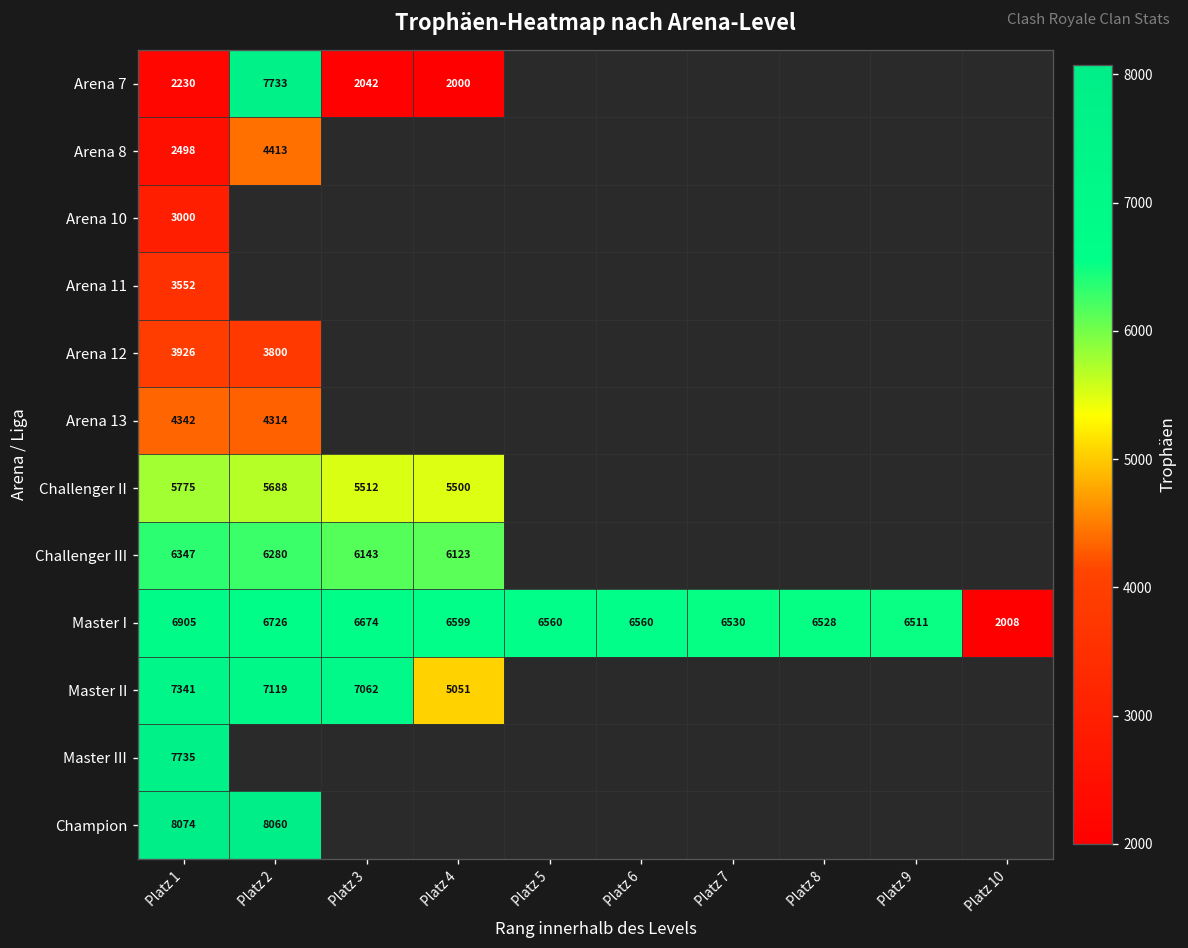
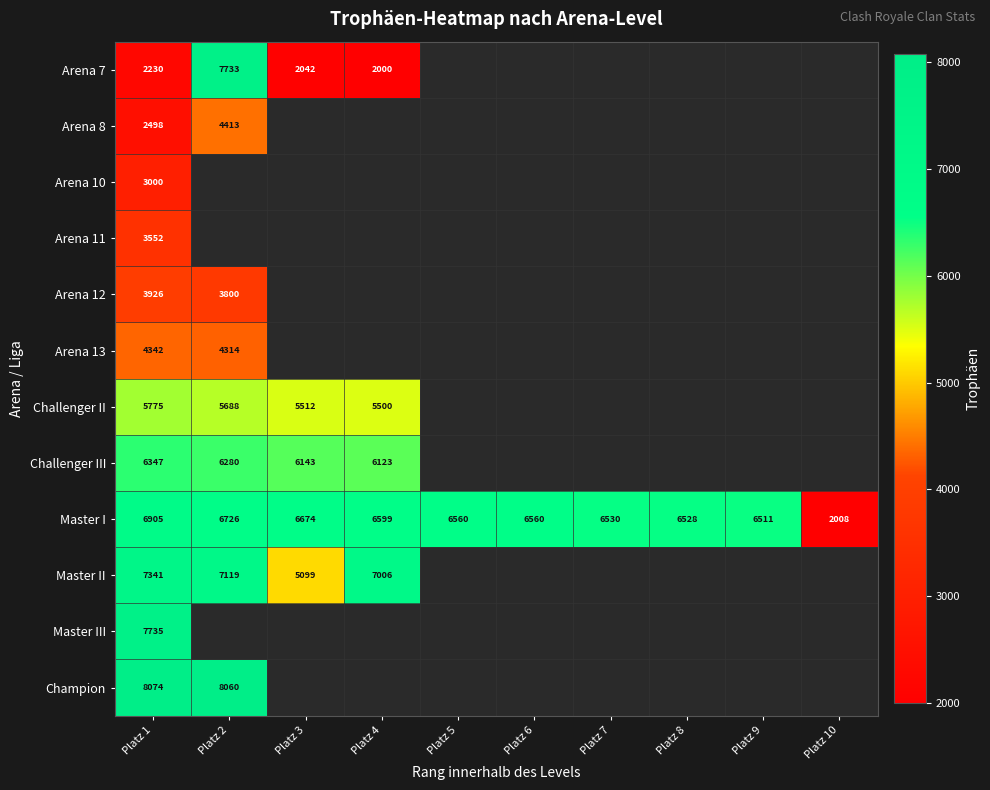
  {
    "Arena 7": {
      "Platz 1": 2230,
      "Platz 2": 7733,
      "Platz 3": 2042,
      "Platz 4": 2000
    },
    "Arena 8": {
      "Platz 1": 2498,
      "Platz 2": 4413
    },
    "Arena 10": {
      "Platz 1": 3000
    },
    "Arena 11": {
      "Platz 1": 3552
    },
    "Arena 12": {
      "Platz 1": 3926,
      "Platz 2": 3800
    },
    "Arena 13": {
      "Platz 1": 4342,
      "Platz 2": 4314
    },
    "Challenger II": {
      "Platz 1": 5775,
      "Platz 2": 5688,
      "Platz 3": 5512,
      "Platz 4": 5500
    },
    "Challenger III": {
      "Platz 1": 6347,
      "Platz 2": 6280,
      "Platz 3": 6143,
      "Platz 4": 6123
    },
    "Master I": {
      "Platz 1": 6905,
      "Platz 2": 6726,
      "Platz 3": 6674,
      "Platz 4": 6599,
      "Platz 5": 6560,
      "Platz 6": 6560,
      "Platz 7": 6530,
      "Platz 8": 6528,
      "Platz 9": 6511,
      "Platz 10": 2008
    },
    "Master II": {
      "Platz 1": 7341,
      "Platz 2": 7119,
-     "Platz 3": 7062,
-     "Platz 4": 5051
+     "Platz 3": 5099,
+     "Platz 4": 7006
    },
    "Master III": {
      "Platz 1": 7735
    },
    "Champion": {
      "Platz 1": 8074,
      "Platz 2": 8060
    }
  }
